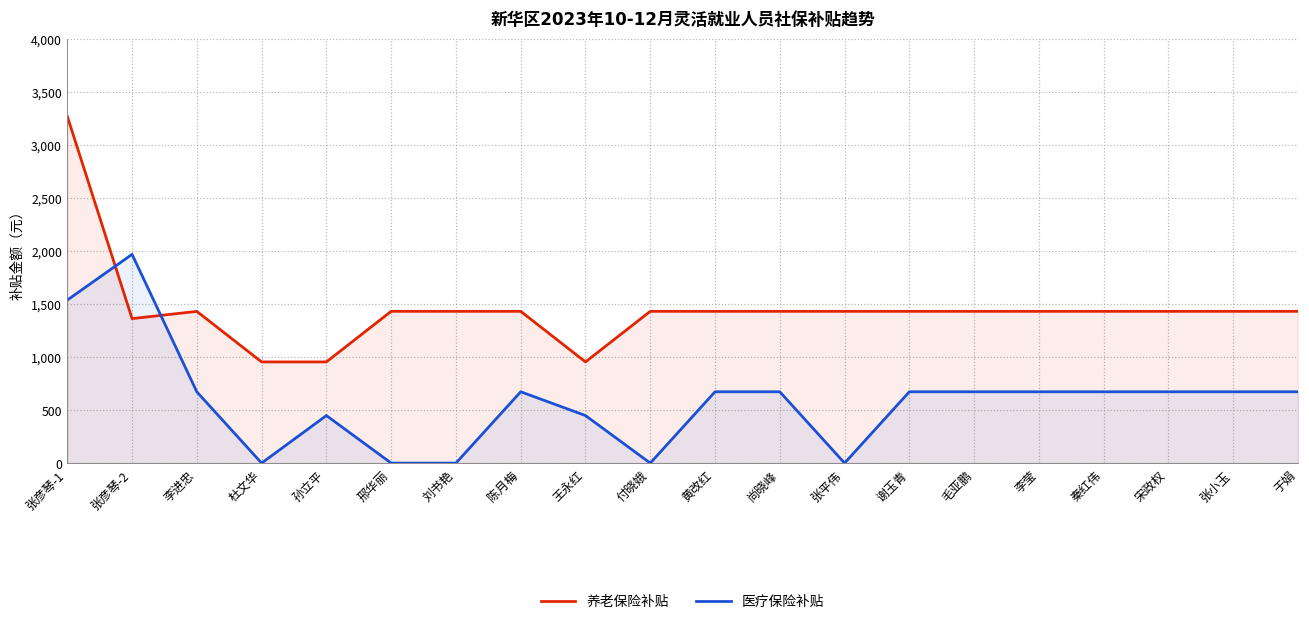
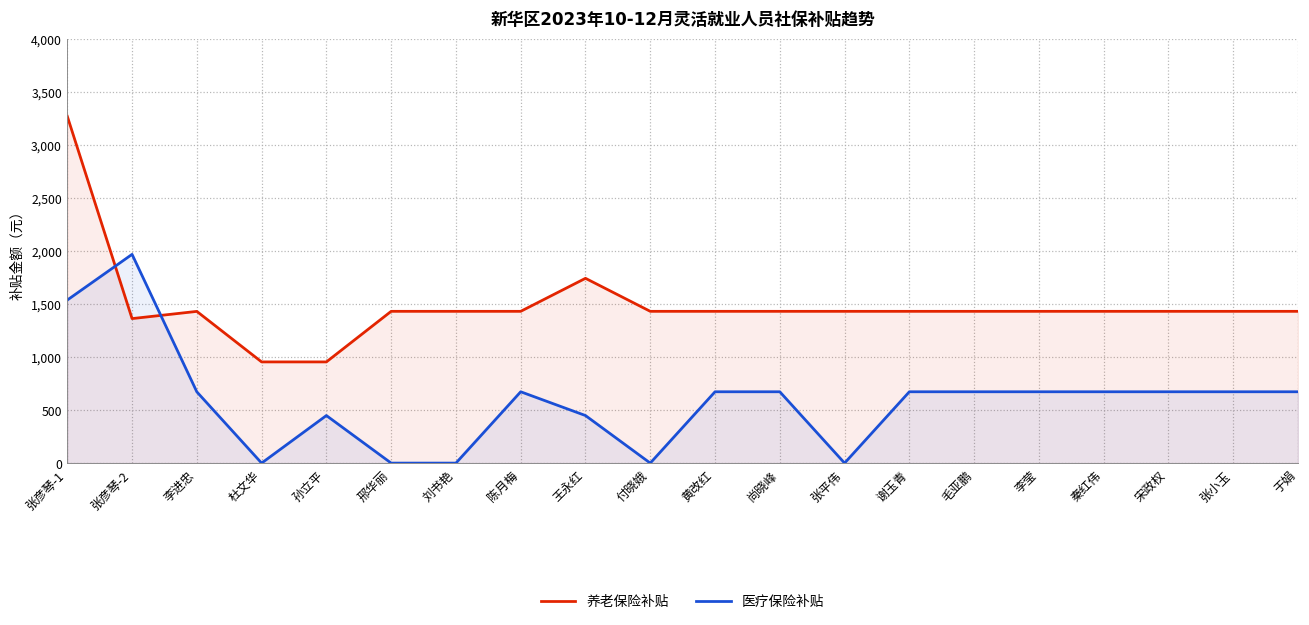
  {
    "养老保险补贴": {
      "张彦琴-1": "3,300",
      "张彦琴-2": "1,400",
      "李进忠": "1,400",
      "杜文华": "1,000",
      "孙立平": "1,000",
      "邢华丽": "1,400",
      "刘书艳": "1,400",
      "陈月梅": "1,400",
-     "王永红": "1,000",
+     "王永红": "1,700",
      "付晓娥": "1,400",
      "黄改红": "1,400",
      "尚晓峰": "1,400",
      "张平伟": "1,400",
      "谢玉青": "1,400",
      "毛亚鹏": "1,400",
      "李莹": "1,400",
      "秦红伟": "1,400",
      "宋政权": "1,400",
      "张小玉": "1,400",
      "于娟": "1,400"
    },
    "医疗保险补贴": {
      "张彦琴-1": "1,500",
      "张彦琴-2": "2,000",
      "李进忠": "700",
      "杜文华": "0",
      "孙立平": "400",
      "邢华丽": "0",
      "刘书艳": "0",
      "陈月梅": "700",
      "王永红": "400",
      "付晓娥": "0",
      "黄改红": "700",
      "尚晓峰": "700",
      "张平伟": "0",
      "谢玉青": "700",
      "毛亚鹏": "700",
      "李莹": "700",
      "秦红伟": "700",
      "宋政权": "700",
      "张小玉": "700",
      "于娟": "700"
    }
  }
